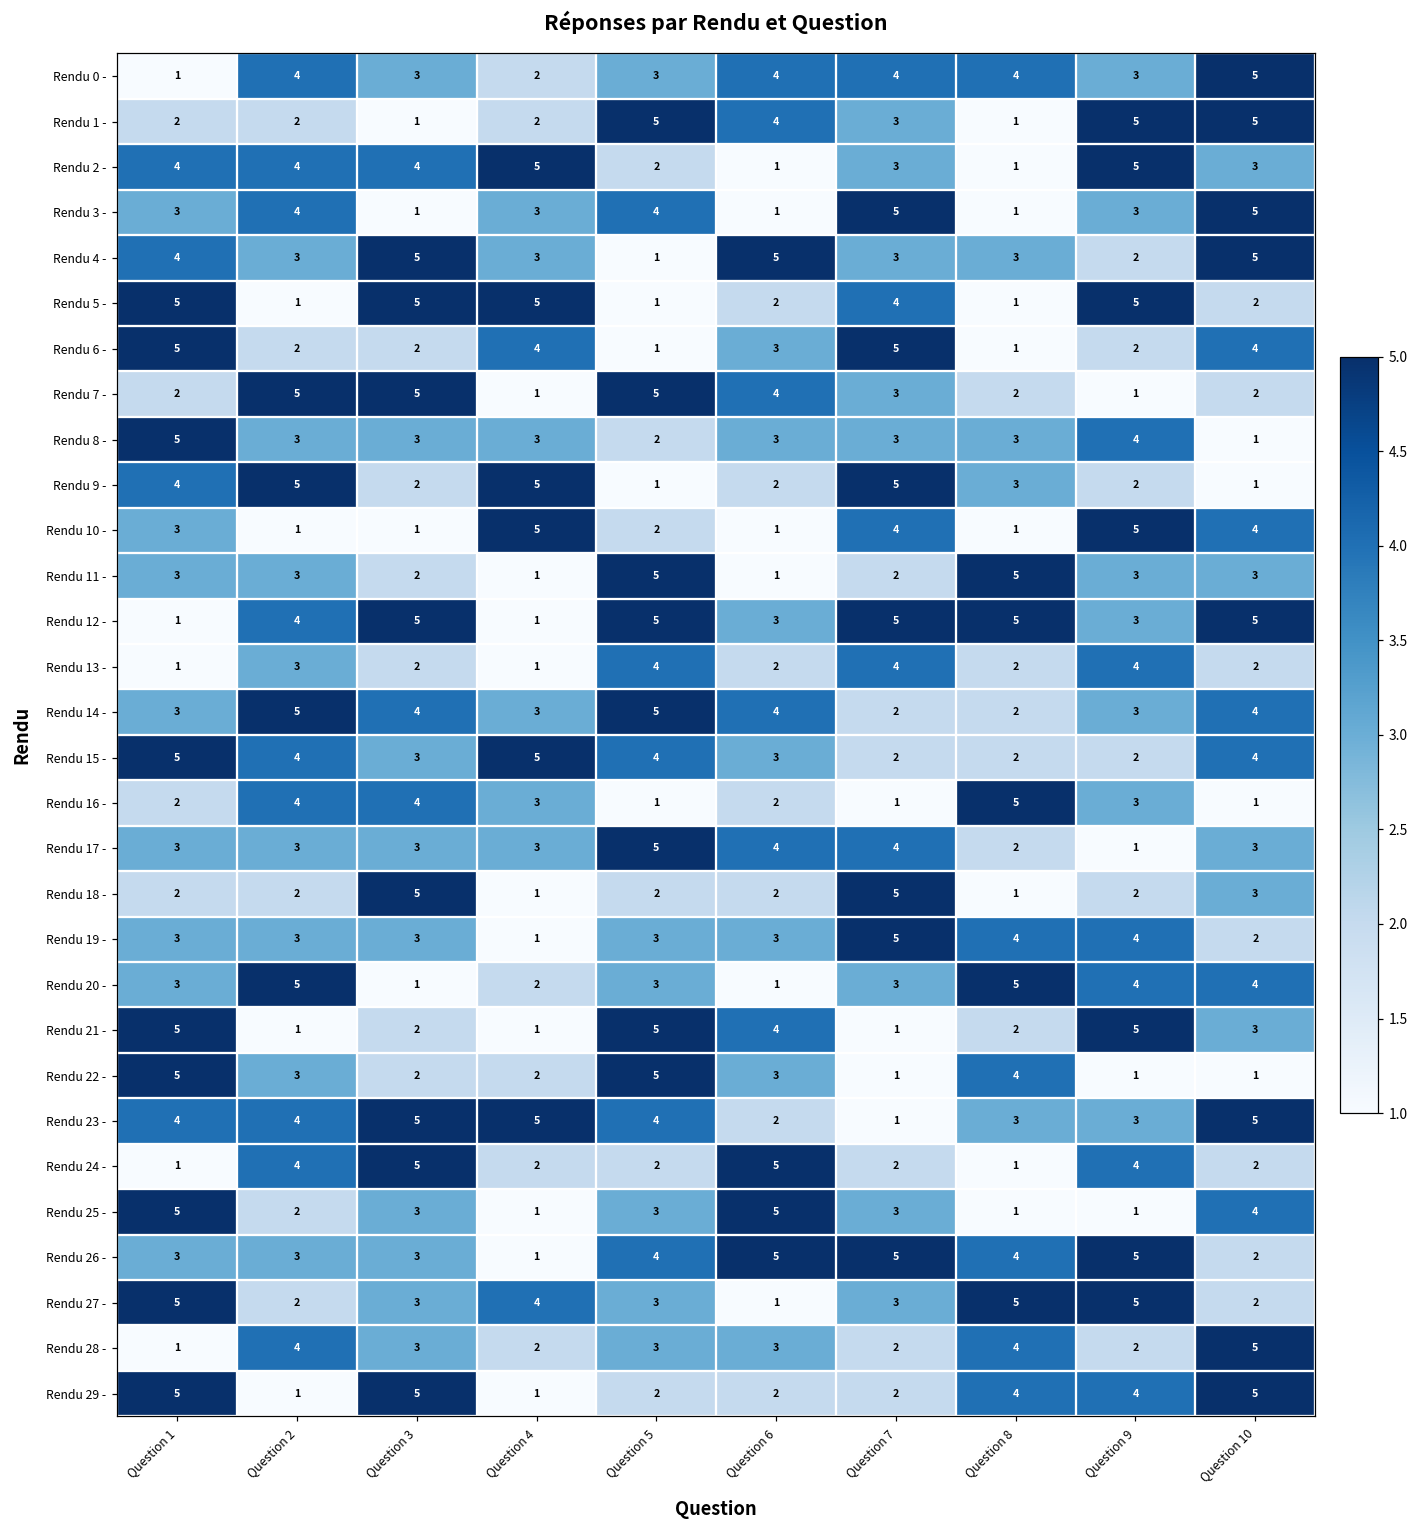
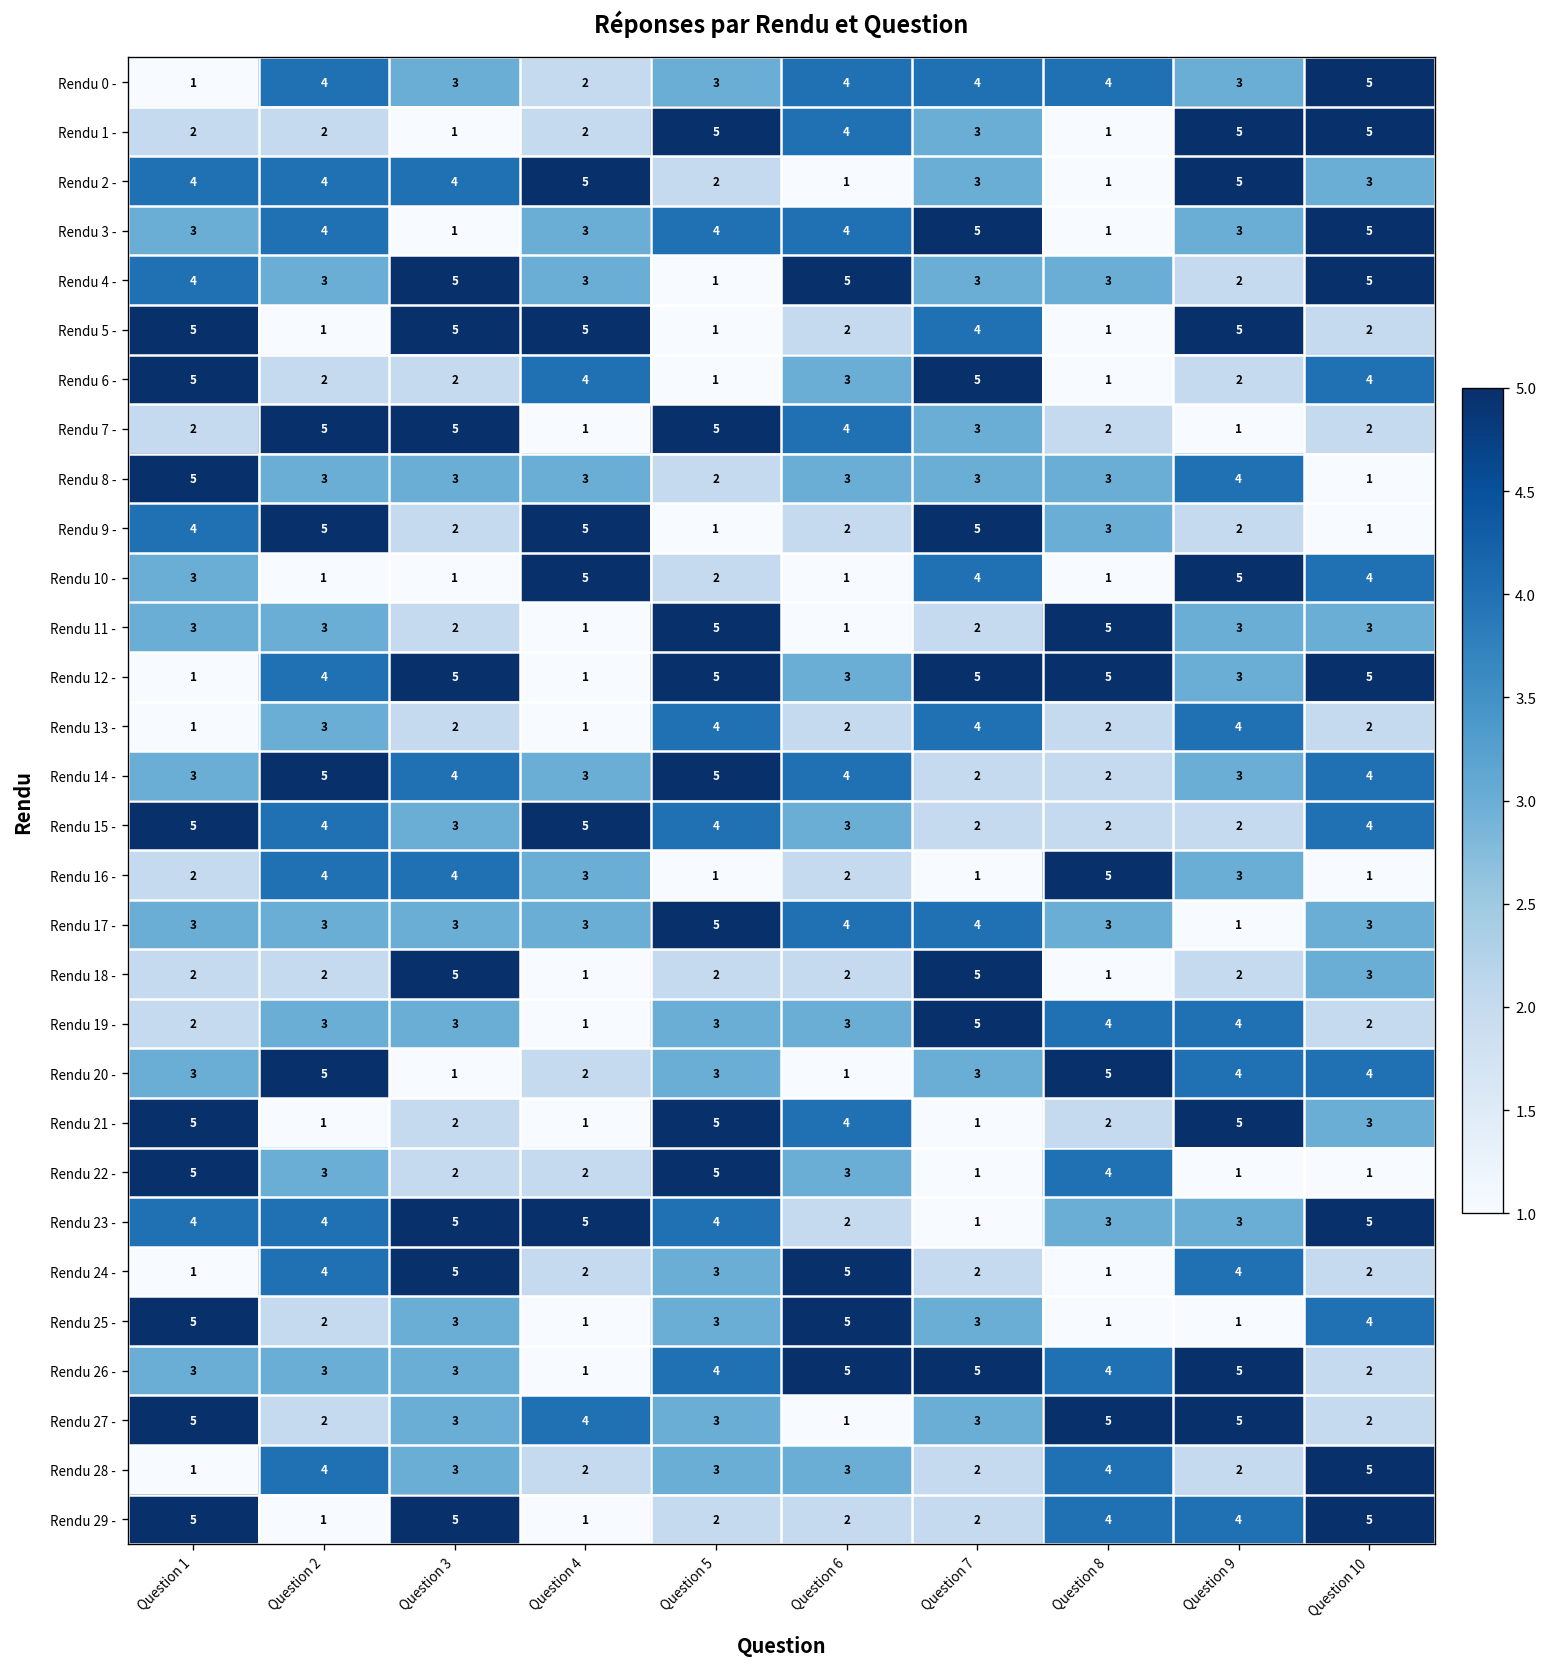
  {
    "Rendu 3 -": {
      "Question 1": 3,
      "Question 2": 4,
      "Question 3": 1,
      "Question 4": 3,
      "Question 5": 4,
-     "Question 6": 1,
+     "Question 6": 4,
      "Question 7": 5,
      "Question 8": 1,
      "Question 9": 3,
      "Question 10": 5
    },
    "Rendu 17 -": {
      "Question 1": 3,
      "Question 2": 3,
      "Question 3": 3,
      "Question 4": 3,
      "Question 5": 5,
      "Question 6": 4,
      "Question 7": 4,
-     "Question 8": 2,
+     "Question 8": 3,
      "Question 9": 1,
      "Question 10": 3
    },
    "Rendu 19 -": {
-     "Question 1": 3,
+     "Question 1": 2,
      "Question 2": 3,
      "Question 3": 3,
      "Question 4": 1,
      "Question 5": 3,
      "Question 6": 3,
      "Question 7": 5,
      "Question 8": 4,
      "Question 9": 4,
      "Question 10": 2
    },
    "Rendu 24 -": {
      "Question 1": 1,
      "Question 2": 4,
      "Question 3": 5,
      "Question 4": 2,
-     "Question 5": 2,
+     "Question 5": 3,
      "Question 6": 5,
      "Question 7": 2,
      "Question 8": 1,
      "Question 9": 4,
      "Question 10": 2
    }
  }
